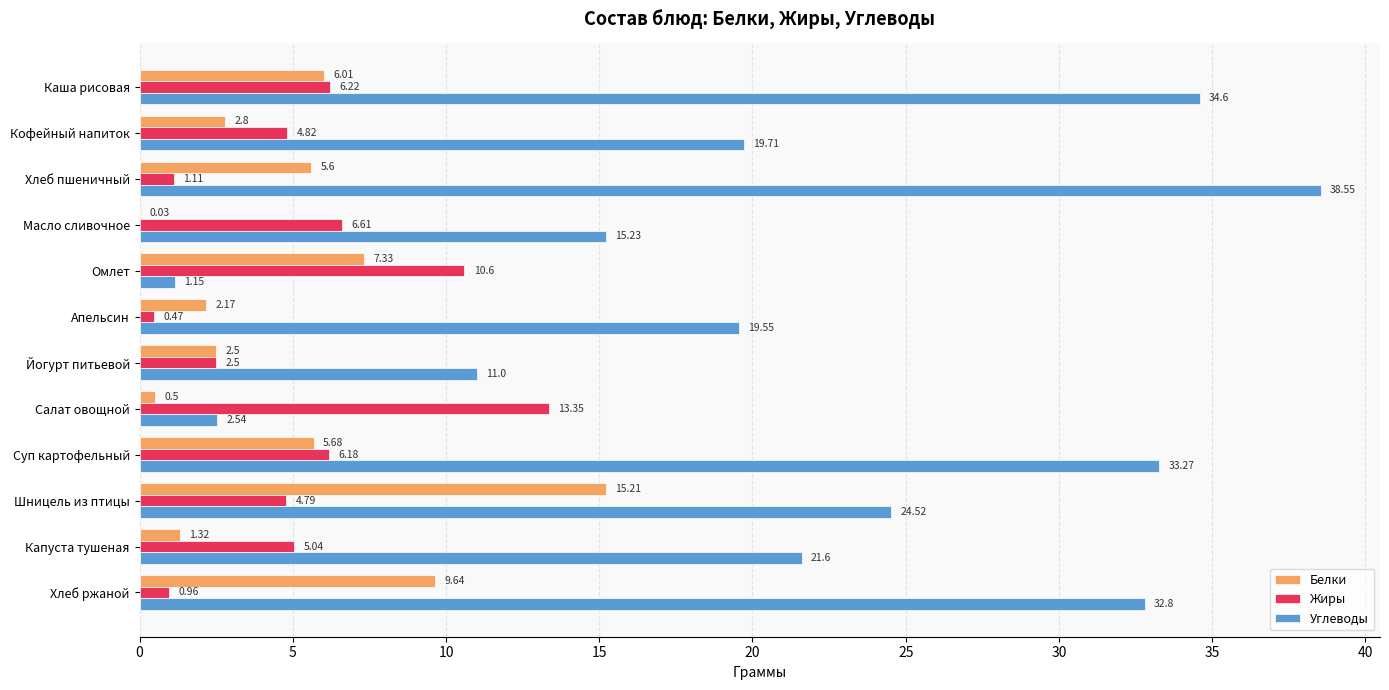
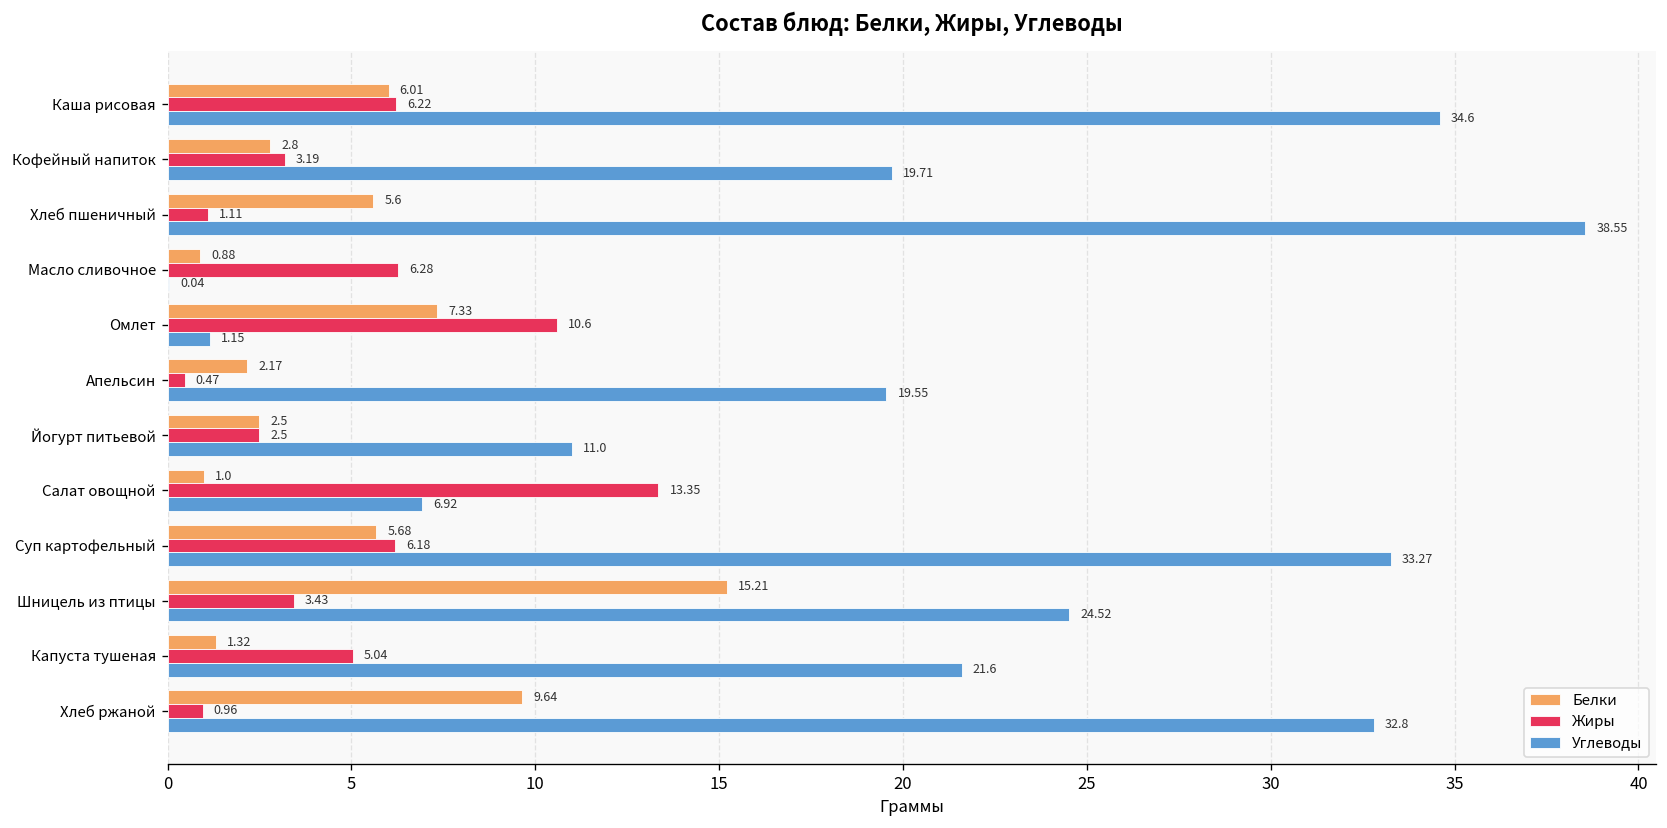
  {
    "Белки": {
      "Каша рисовая": 6.01,
      "Кофейный напиток": 2.8,
      "Хлеб пшеничный": 5.6,
-     "Масло сливочное": 0.03,
+     "Масло сливочное": 0.88,
      "Омлет": 7.33,
      "Апельсин": 2.17,
      "Йогурт питьевой": 2.5,
-     "Салат овощной": 0.5,
+     "Салат овощной": 1.0,
      "Суп картофельный": 5.68,
      "Шницель из птицы": 15.21,
      "Капуста тушеная": 1.32,
      "Хлеб ржаной": 9.64
    },
    "Жиры": {
      "Каша рисовая": 6.22,
-     "Кофейный напиток": 4.82,
+     "Кофейный напиток": 3.19,
      "Хлеб пшеничный": 1.11,
-     "Масло сливочное": 6.61,
+     "Масло сливочное": 6.28,
      "Омлет": 10.6,
      "Апельсин": 0.47,
      "Йогурт питьевой": 2.5,
      "Салат овощной": 13.35,
      "Суп картофельный": 6.18,
-     "Шницель из птицы": 4.79,
+     "Шницель из птицы": 3.43,
      "Капуста тушеная": 5.04,
      "Хлеб ржаной": 0.96
    },
    "Углеводы": {
      "Каша рисовая": 34.6,
      "Кофейный напиток": 19.71,
      "Хлеб пшеничный": 38.55,
-     "Масло сливочное": 15.23,
+     "Масло сливочное": 0.04,
      "Омлет": 1.15,
      "Апельсин": 19.55,
      "Йогурт питьевой": 11.0,
-     "Салат овощной": 2.54,
+     "Салат овощной": 6.92,
      "Суп картофельный": 33.27,
      "Шницель из птицы": 24.52,
      "Капуста тушеная": 21.6,
      "Хлеб ржаной": 32.8
    }
  }
